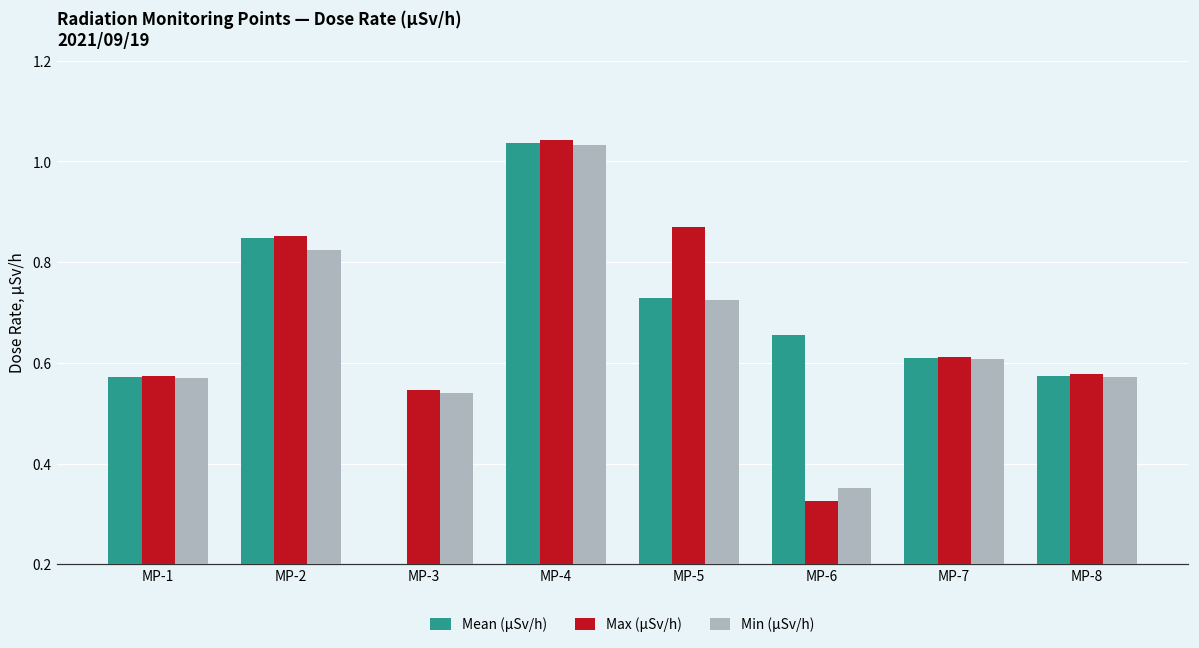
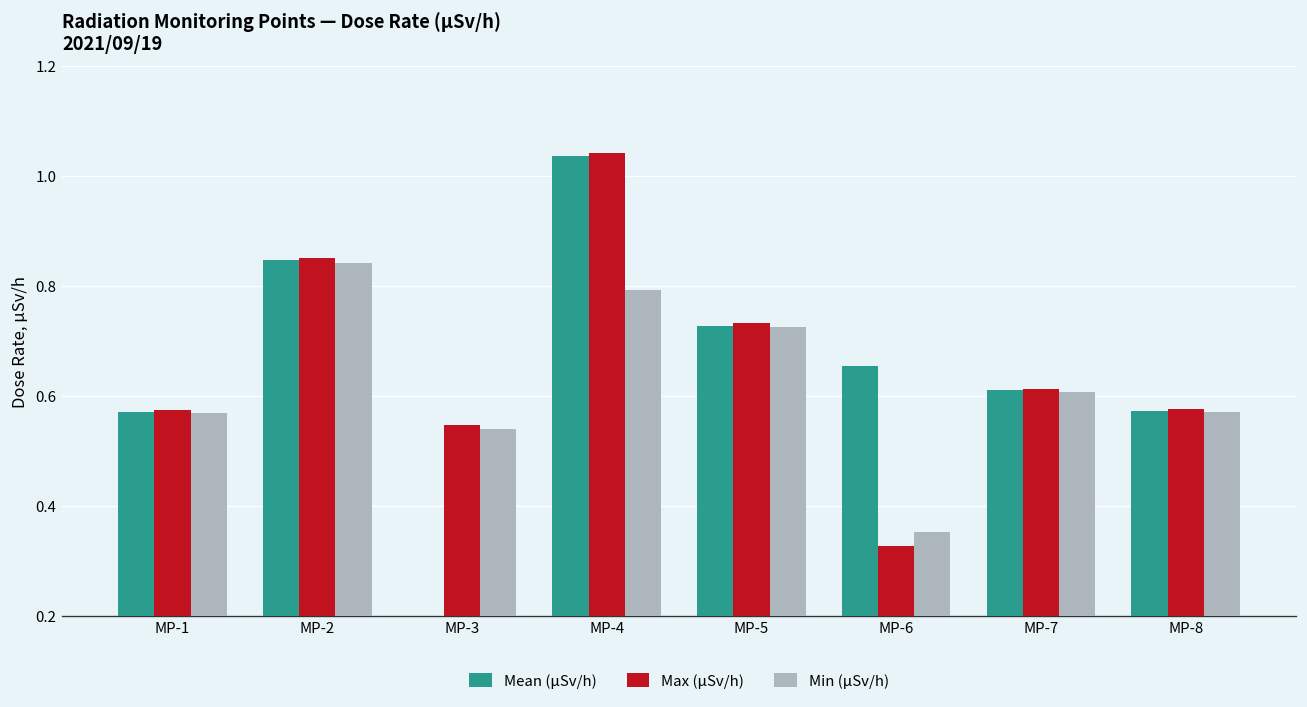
  {
    "Mean (μSv/h)": {
      "MP-1": 0.57,
      "MP-2": 0.85,
      "MP-4": 1.04,
      "MP-5": 0.73,
      "MP-6": 0.66,
      "MP-7": 0.61,
      "MP-8": 0.57
    },
    "Max (μSv/h)": {
      "MP-1": 0.57,
      "MP-2": 0.85,
      "MP-3": 0.55,
      "MP-4": 1.04,
-     "MP-5": 0.87,
+     "MP-5": 0.73,
      "MP-6": 0.33,
      "MP-7": 0.61,
      "MP-8": 0.58
    },
    "Min (μSv/h)": {
      "MP-1": 0.57,
-     "MP-2": 0.82,
+     "MP-2": 0.84,
      "MP-3": 0.54,
-     "MP-4": 1.03,
+     "MP-4": 0.79,
      "MP-5": 0.73,
      "MP-6": 0.35,
      "MP-7": 0.61,
      "MP-8": 0.57
    }
  }
